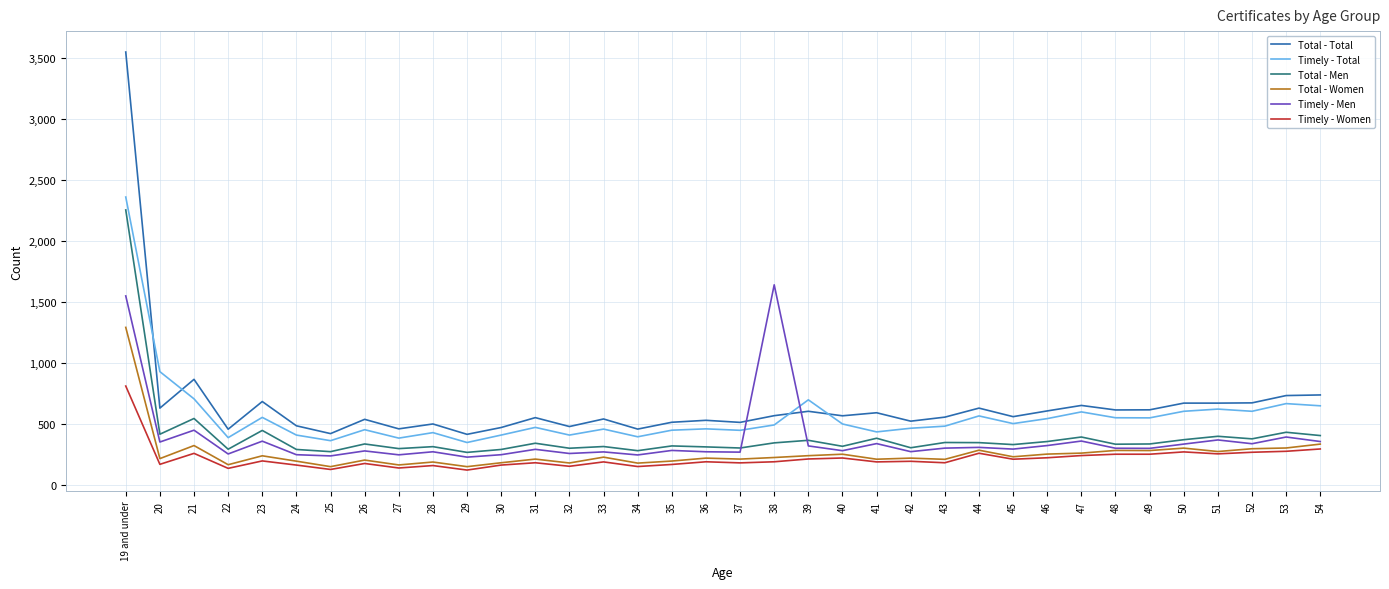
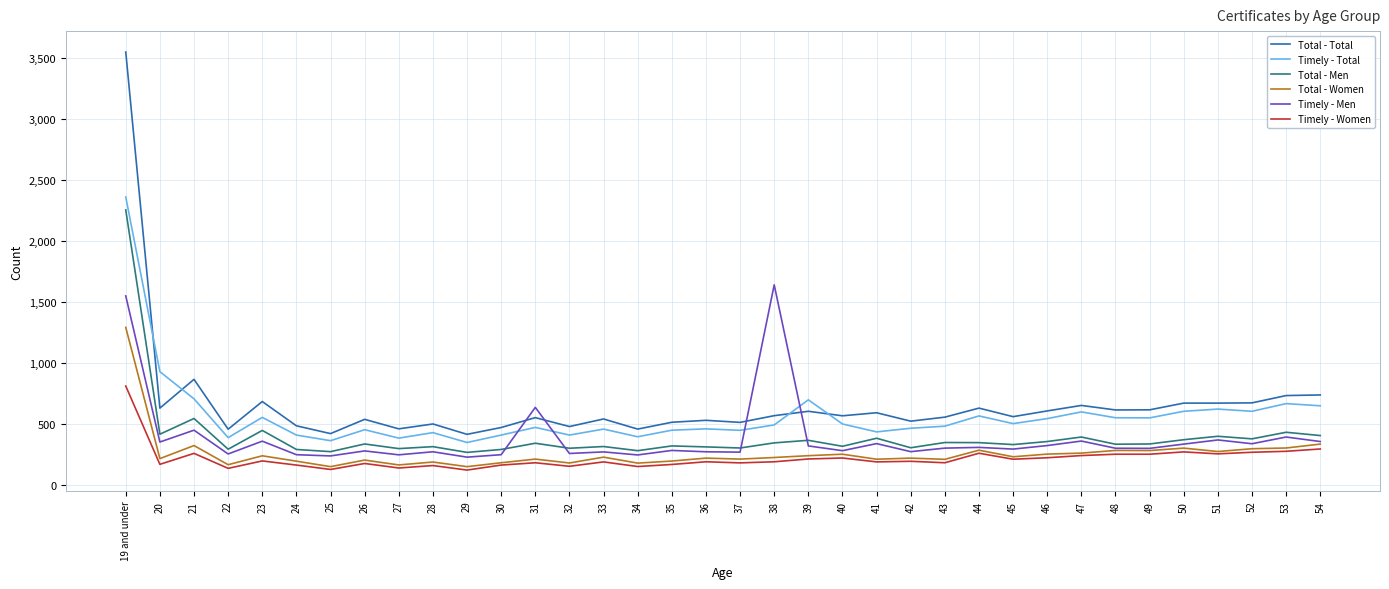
  {
    "Timely - Total": {
      "19 and under": "2,360",
      "20": "930",
      "21": "700",
      "22": "390",
      "23": "550",
      "24": "410",
      "25": "360",
      "26": "450",
      "27": "380",
      "28": "430",
      "29": "350",
      "30": "410",
      "31": "470",
      "32": "410",
      "33": "460",
      "34": "390",
      "35": "450",
      "36": "460",
      "37": "450",
      "38": "490",
      "39": "700",
      "40": "500",
      "41": "430",
      "42": "460",
      "43": "480",
      "44": "560",
      "45": "500",
      "46": "540",
      "47": "600",
      "48": "550",
      "49": "550",
      "50": "600",
      "51": "620",
      "52": "600",
      "53": "670",
      "54": "650"
    },
    "Total - Women": {
      "19 and under": "1,290",
      "20": "210",
      "21": "320",
      "22": "160",
      "23": "240",
      "24": "190",
      "25": "150",
      "26": "200",
      "27": "160",
      "28": "190",
      "29": "150",
      "31": "210",
      "32": "180",
      "33": "230",
      "34": "180",
      "35": "190",
      "36": "220",
      "37": "210",
      "38": "220",
      "39": "240",
      "40": "250",
      "41": "210",
      "42": "220",
      "43": "210",
      "44": "280",
      "46": "250",
      "50": "300",
      "52": "300",
      "53": "300",
      "54": "330"
    },
    "Timely - Men": {
      "19 and under": "1,550",
      "20": "350",
      "21": "450",
      "22": "250",
      "23": "360",
      "24": "250",
      "25": "240",
      "26": "280",
      "27": "250",
      "28": "270",
      "29": "230",
      "30": "250",
-     "31": "290",
+     "31": "630",
      "32": "260",
      "33": "270",
      "34": "240",
      "35": "280",
      "36": "270",
      "37": "270",
      "38": "1,640",
      "39": "320",
      "40": "280",
      "41": "340",
      "42": "270",
      "43": "300",
      "44": "310",
      "45": "290",
      "46": "320",
      "47": "360",
      "50": "330",
      "51": "370",
      "52": "340",
      "53": "390",
      "54": "350"
    },
    "Timely - Women": {
      "19 and under": "810",
      "20": "170",
      "21": "260",
      "22": "130",
      "23": "200",
      "24": "160",
      "25": "130",
      "26": "170",
      "27": "140",
      "28": "160",
      "29": "120",
      "31": "180",
      "32": "150",
      "33": "190",
      "34": "150",
      "35": "170",
      "36": "190",
      "37": "180",
      "38": "190",
      "39": "210",
      "40": "220",
      "41": "190",
      "42": "190",
      "43": "180",
      "44": "260",
      "46": "220",
      "48": "250",
      "49": "250",
      "50": "270",
      "52": "270",
      "53": "270",
      "54": "290"
    }
  }
